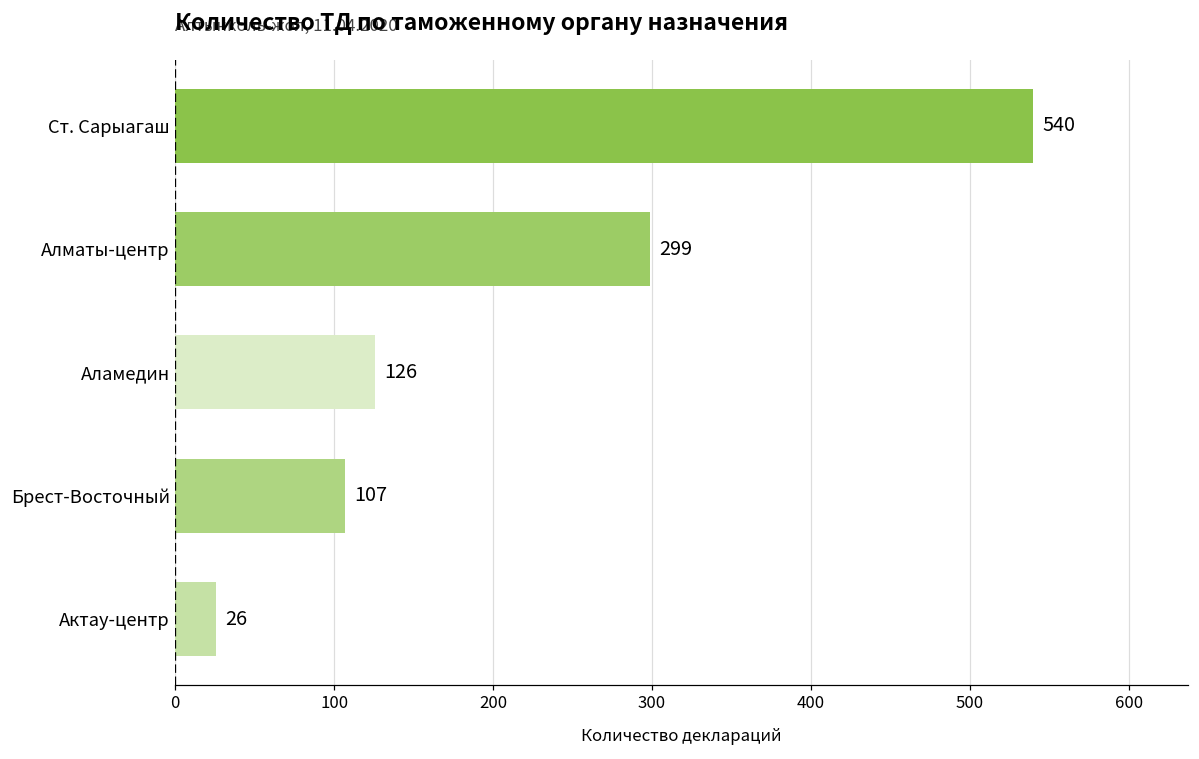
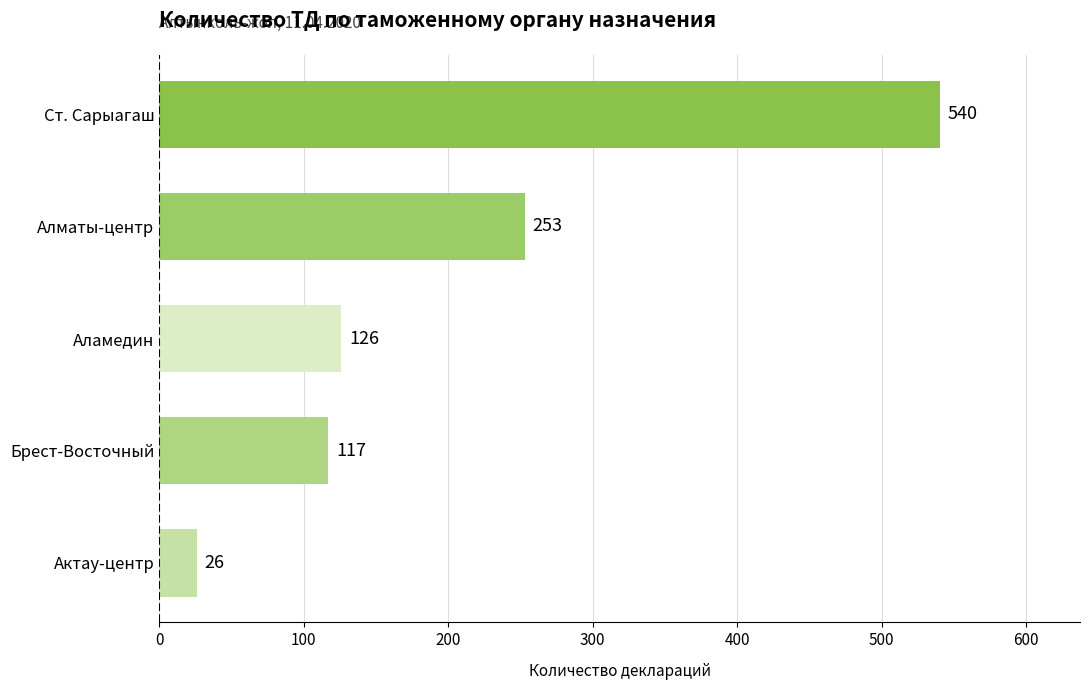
  {
    "Ст. Сарыагаш": 540,
-   "Алматы-центр": 299,
+   "Алматы-центр": 253,
    "Аламедин": 126,
-   "Брест-Восточный": 107,
+   "Брест-Восточный": 117,
    "Актау-центр": 26
  }
